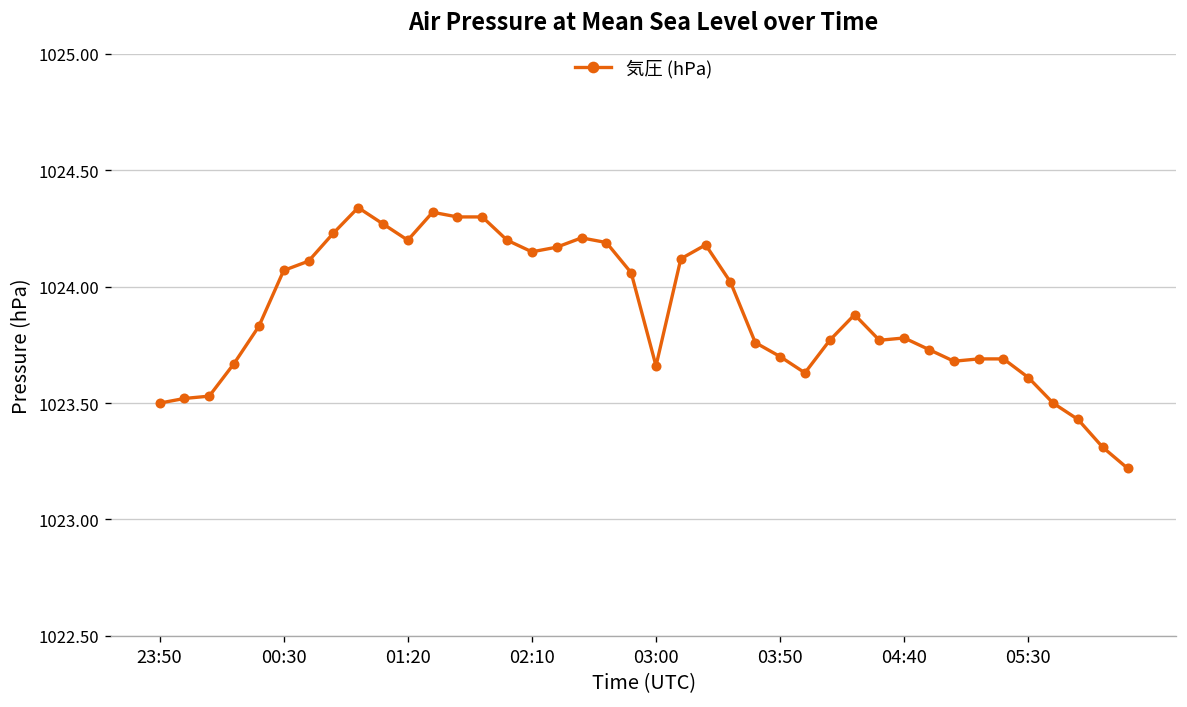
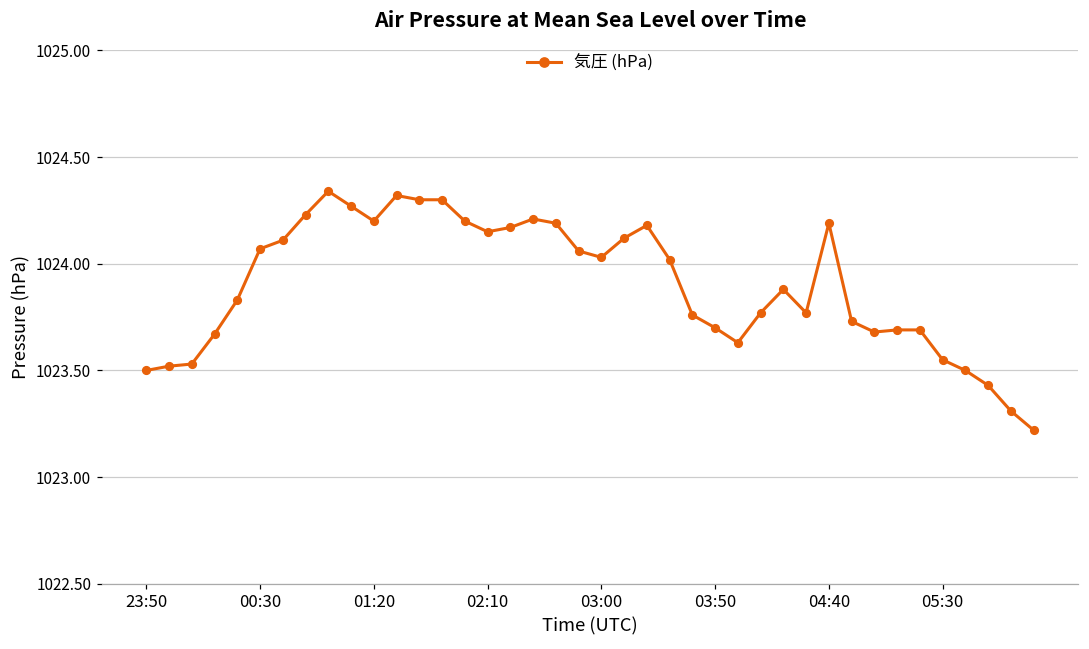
  {
    "23:50": 1023.50,
    "00:30": 1024.07,
    "01:20": 1024.20,
    "02:10": 1024.15,
-   "03:00": 1023.66,
+   "03:00": 1024.03,
    "03:50": 1023.70,
-   "04:40": 1023.78,
-   "05:30": 1023.61
+   "04:40": 1024.19,
+   "05:30": 1023.55
  }
